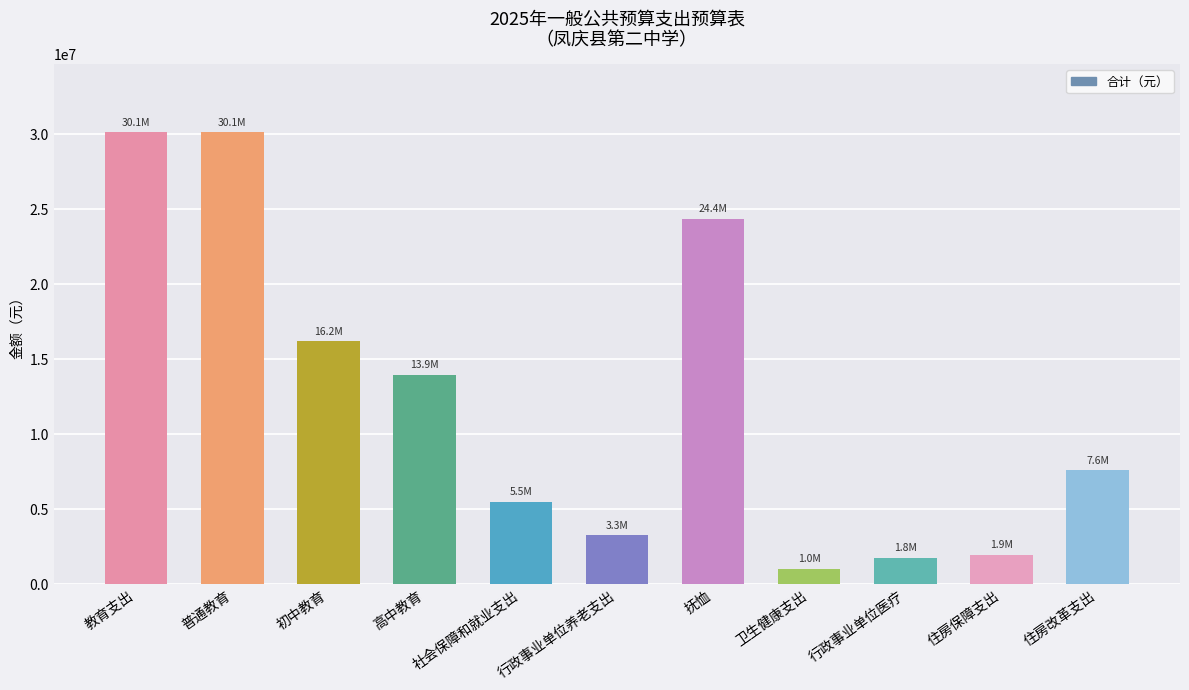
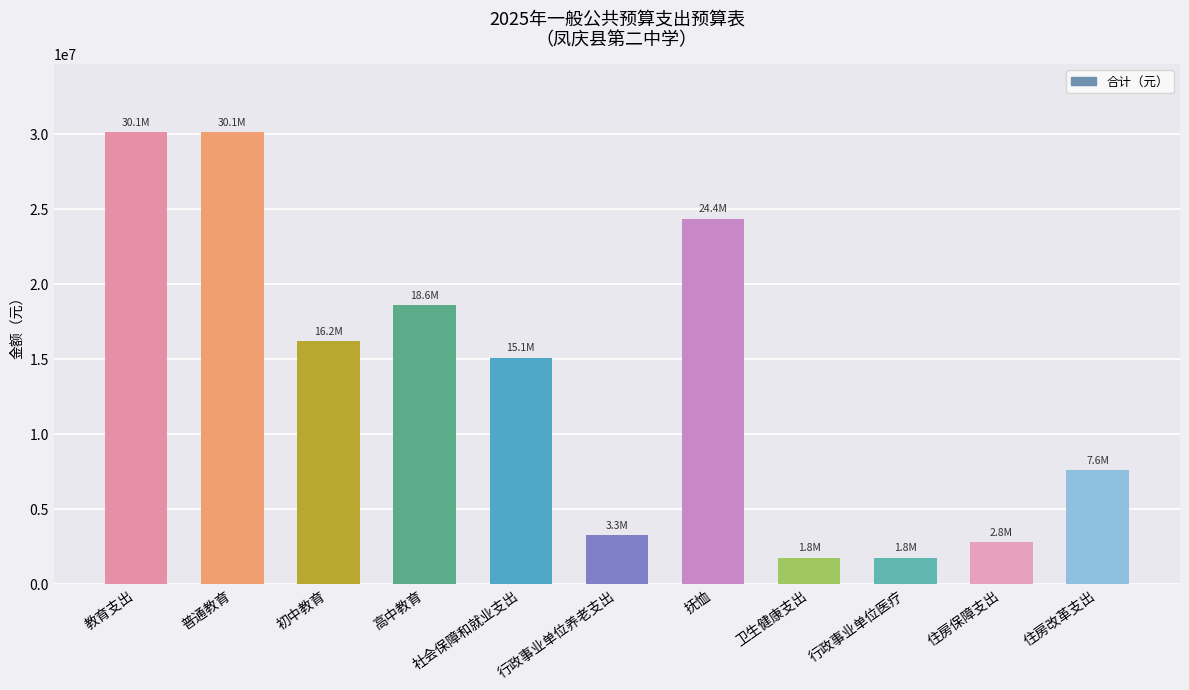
  {
    "教育支出": "30.1M",
    "普通教育": "30.1M",
    "初中教育": "16.2M",
-   "高中教育": "13.9M",
-   "社会保障和就业支出": "5.5M",
+   "高中教育": "18.6M",
+   "社会保障和就业支出": "15.1M",
    "行政事业单位养老支出": "3.3M",
    "抚恤": "24.4M",
-   "卫生健康支出": "1.0M",
+   "卫生健康支出": "1.8M",
    "行政事业单位医疗": "1.8M",
-   "住房保障支出": "1.9M",
+   "住房保障支出": "2.8M",
    "住房改革支出": "7.6M"
  }
